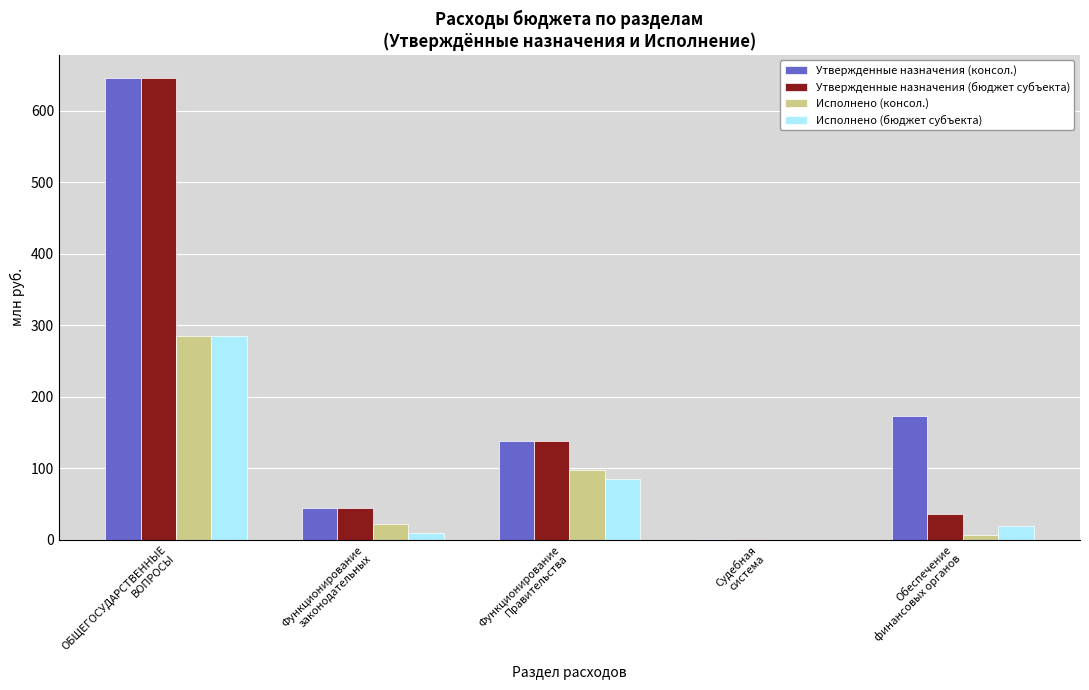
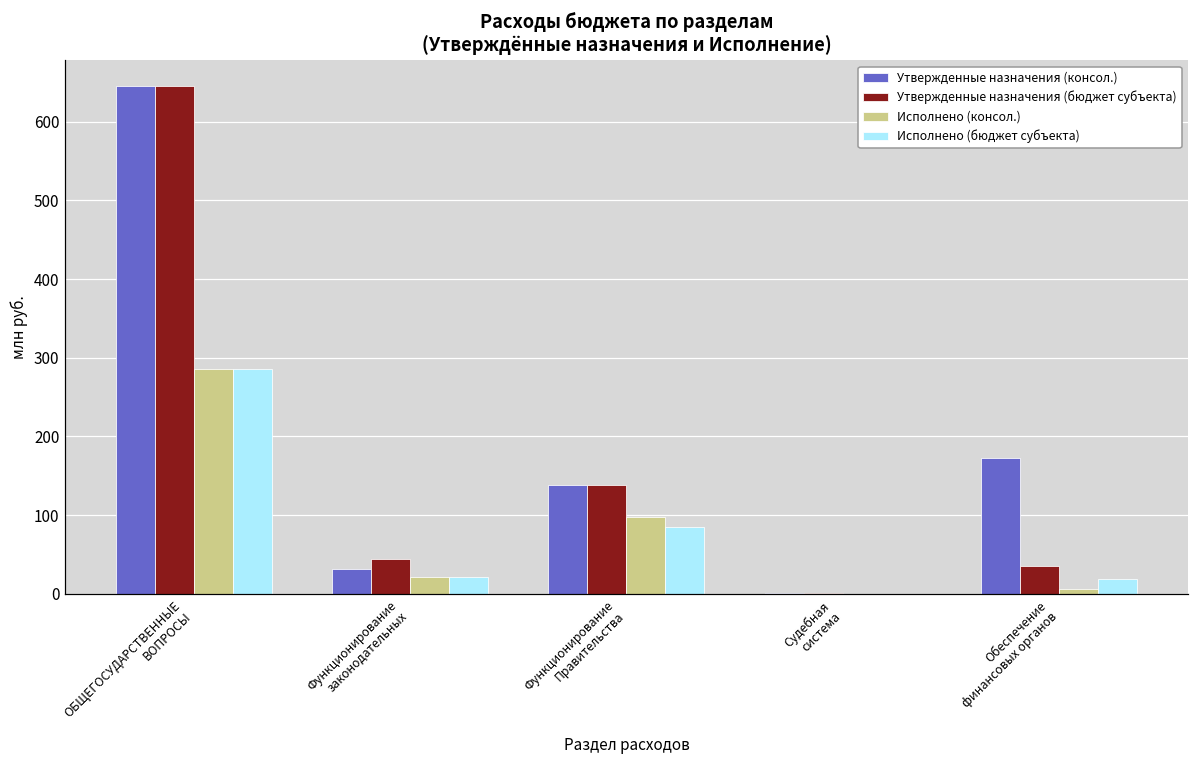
  {
    "Утвержденные назначения (консол.)": {
      "ОБЩЕГОСУДАРСТВЕННЫЕ ВОПРОСЫ": 650,
-     "Функционирование законодательных": 40,
+     "Функционирование законодательных": 30,
      "Функционирование Правительства": 140,
      "Обеспечение финансовых органов": 170
    },
    "Утвержденные назначения (бюджет субъекта)": {
      "ОБЩЕГОСУДАРСТВЕННЫЕ ВОПРОСЫ": 650,
      "Функционирование законодательных": 40,
      "Функционирование Правительства": 140,
      "Обеспечение финансовых органов": 40
    },
    "Исполнено (консол.)": {
      "ОБЩЕГОСУДАРСТВЕННЫЕ ВОПРОСЫ": 290,
      "Функционирование законодательных": 20,
      "Функционирование Правительства": 100,
      "Судебная система": 0,
      "Обеспечение финансовых органов": 10
    },
    "Исполнено (бюджет субъекта)": {
      "ОБЩЕГОСУДАРСТВЕННЫЕ ВОПРОСЫ": 290,
-     "Функционирование законодательных": 10,
+     "Функционирование законодательных": 20,
      "Функционирование Правительства": 90,
      "Судебная система": 0,
      "Обеспечение финансовых органов": 20
    }
  }
